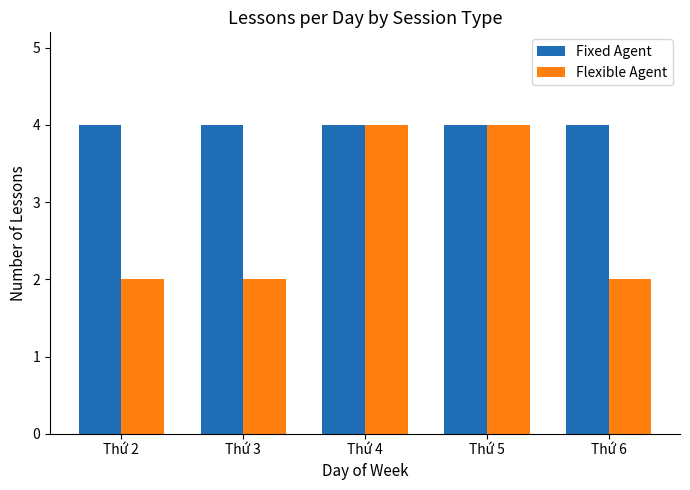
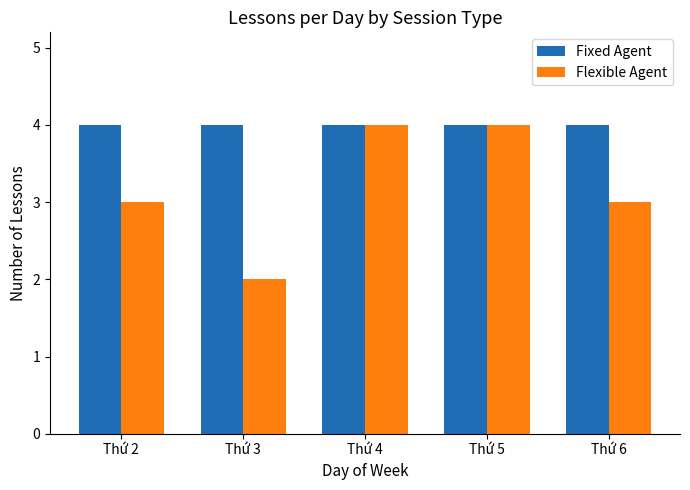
  {
    "Fixed Agent": {
      "Thứ 2": 4,
      "Thứ 3": 4,
      "Thứ 4": 4,
      "Thứ 5": 4,
      "Thứ 6": 4
    },
    "Flexible Agent": {
-     "Thứ 2": 2,
+     "Thứ 2": 3,
      "Thứ 3": 2,
      "Thứ 4": 4,
      "Thứ 5": 4,
-     "Thứ 6": 2
+     "Thứ 6": 3
    }
  }
